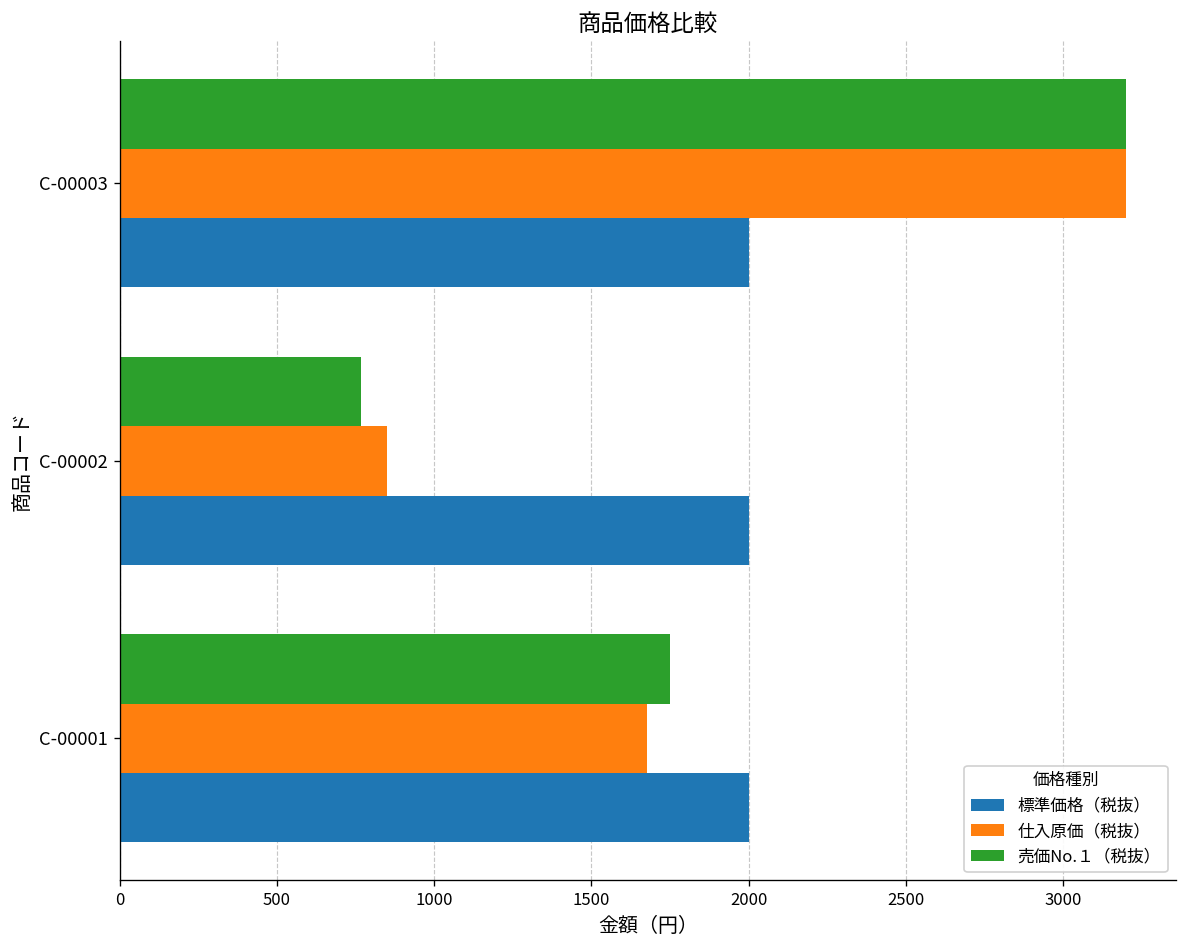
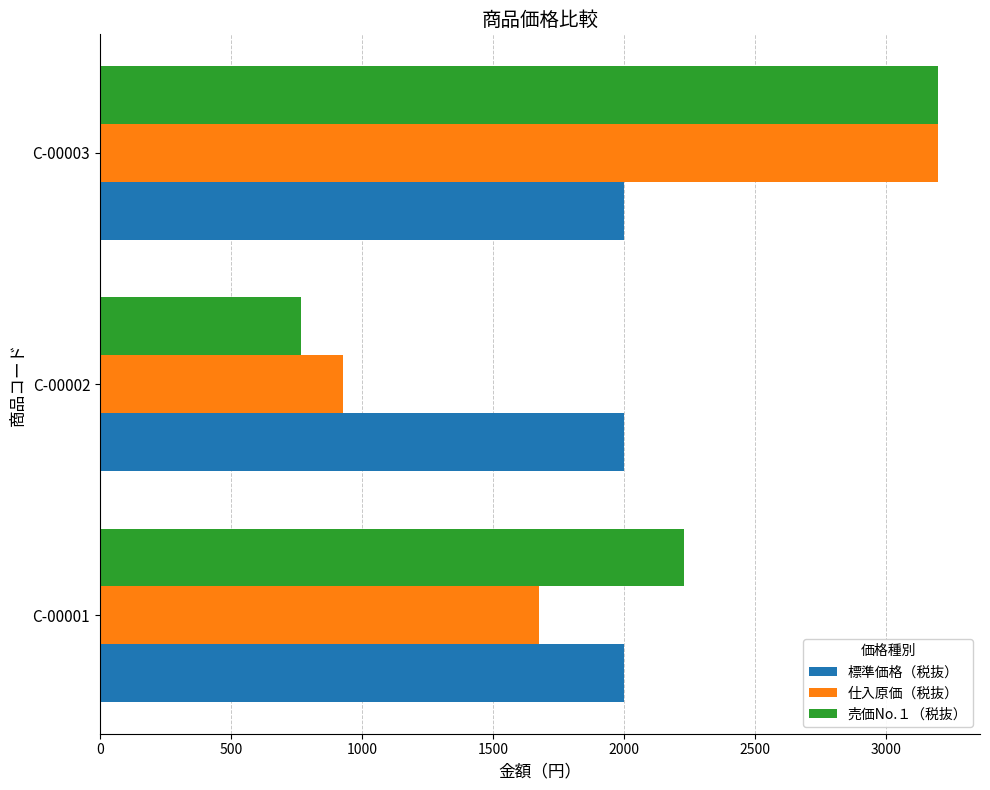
  {
    "標準価格（税抜）": {
      "C-00003": 2000,
      "C-00002": 2000,
      "C-00001": 2000
    },
    "仕入原価（税抜）": {
      "C-00003": 3200,
-     "C-00002": 850,
+     "C-00002": 930,
      "C-00001": 1680
    },
    "売価No.１（税抜）": {
      "C-00003": 3200,
      "C-00002": 770,
-     "C-00001": 1750
+     "C-00001": 2230
    }
  }
